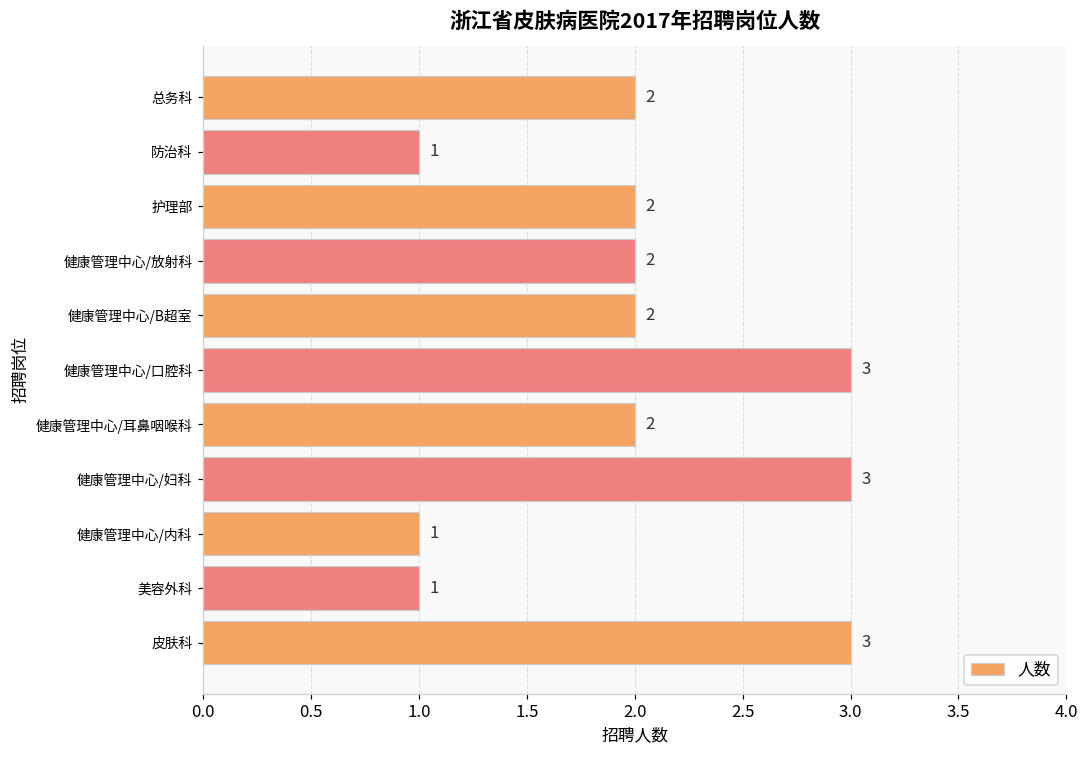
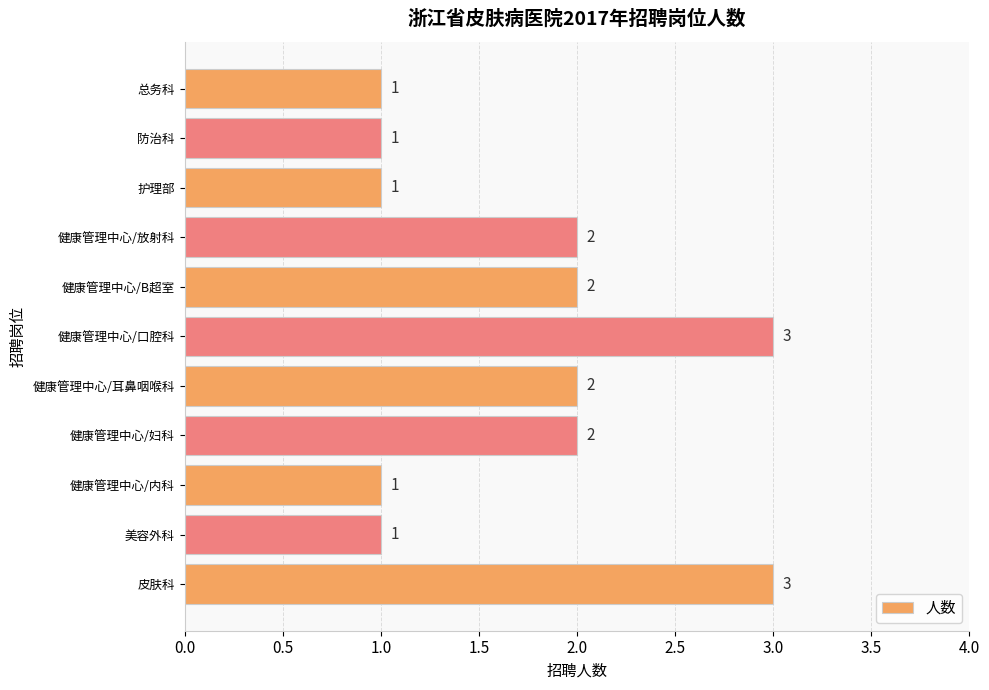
  {
-   "总务科": 2,
+   "总务科": 1,
    "防治科": 1,
-   "护理部": 2,
+   "护理部": 1,
    "健康管理中心/放射科": 2,
    "健康管理中心/B超室": 2,
    "健康管理中心/口腔科": 3,
    "健康管理中心/耳鼻咽喉科": 2,
-   "健康管理中心/妇科": 3,
+   "健康管理中心/妇科": 2,
    "健康管理中心/内科": 1,
    "美容外科": 1,
    "皮肤科": 3
  }
